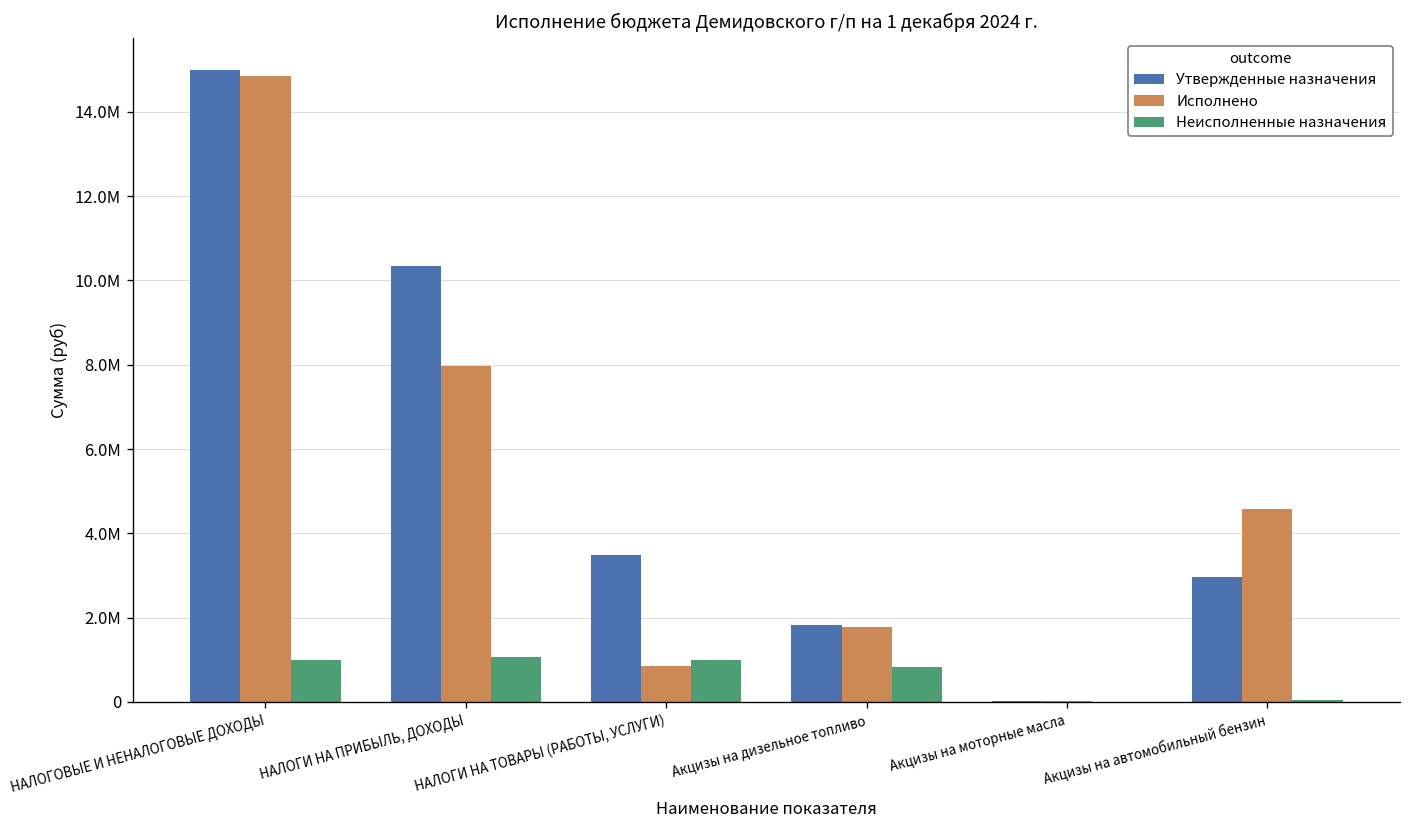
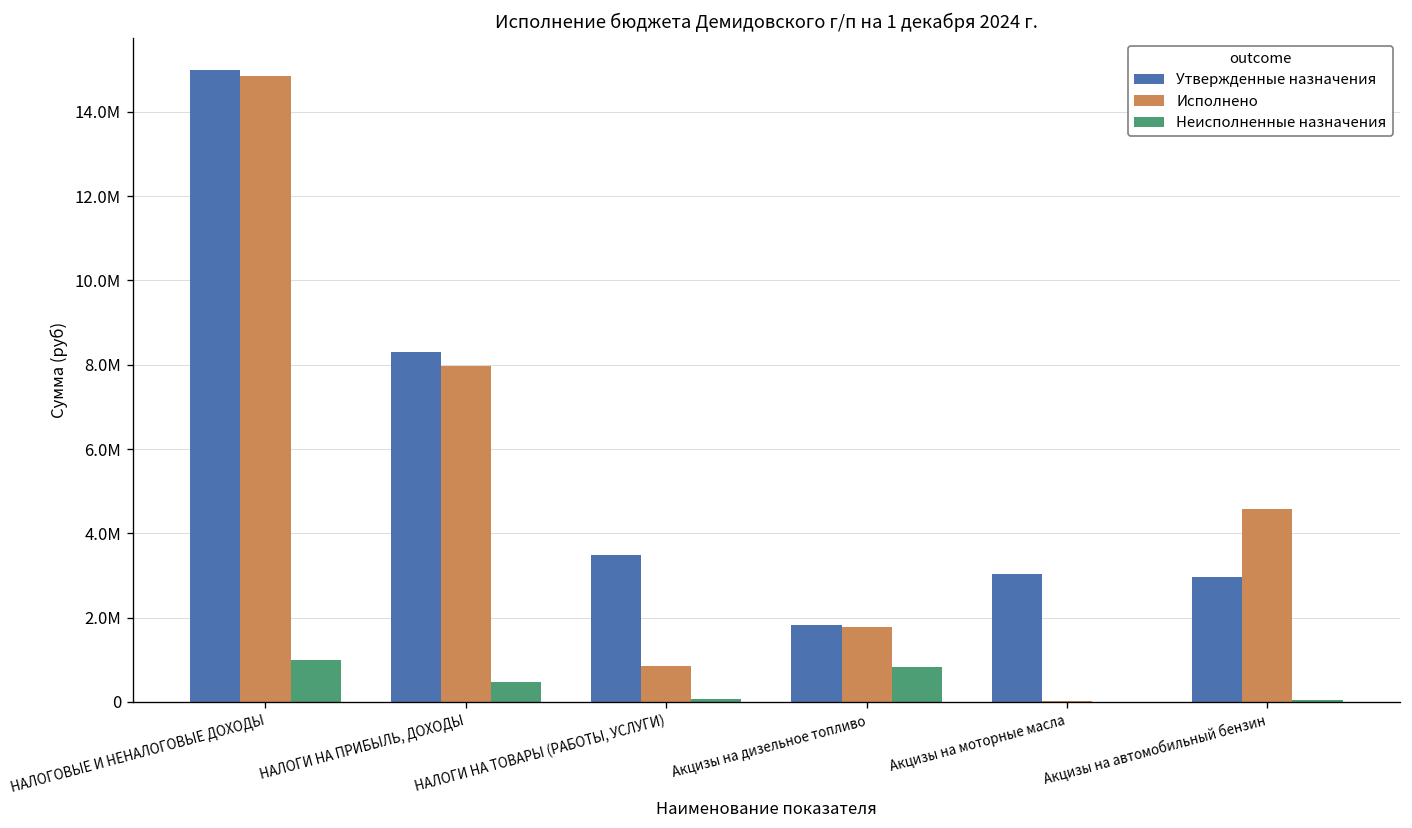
  {
    "Утвержденные назначения": {
      "НАЛОГОВЫЕ И НЕНАЛОГОВЫЕ ДОХОДЫ": 15000000,
-     "НАЛОГИ НА ПРИБЫЛЬ, ДОХОДЫ": 10300000,
+     "НАЛОГИ НА ПРИБЫЛЬ, ДОХОДЫ": 8300000,
      "НАЛОГИ НА ТОВАРЫ (РАБОТЫ, УСЛУГИ)": 3500000,
      "Акцизы на дизельное топливо": 1800000,
-     "Акцизы на моторные масла": 0,
+     "Акцизы на моторные масла": 3000000,
      "Акцизы на автомобильный бензин": 3000000
    },
    "Исполнено": {
      "НАЛОГОВЫЕ И НЕНАЛОГОВЫЕ ДОХОДЫ": 14800000,
      "НАЛОГИ НА ПРИБЫЛЬ, ДОХОДЫ": 8000000,
      "НАЛОГИ НА ТОВАРЫ (РАБОТЫ, УСЛУГИ)": 800000,
      "Акцизы на дизельное топливо": 1800000,
      "Акцизы на автомобильный бензин": 4600000
    },
    "Неисполненные назначения": {
      "НАЛОГОВЫЕ И НЕНАЛОГОВЫЕ ДОХОДЫ": 1000000,
-     "НАЛОГИ НА ПРИБЫЛЬ, ДОХОДЫ": 1100000,
-     "НАЛОГИ НА ТОВАРЫ (РАБОТЫ, УСЛУГИ)": 1000000,
+     "НАЛОГИ НА ПРИБЫЛЬ, ДОХОДЫ": 500000,
+     "НАЛОГИ НА ТОВАРЫ (РАБОТЫ, УСЛУГИ)": 100000,
      "Акцизы на дизельное топливо": 800000,
      "Акцизы на моторные масла": 0
    }
  }
